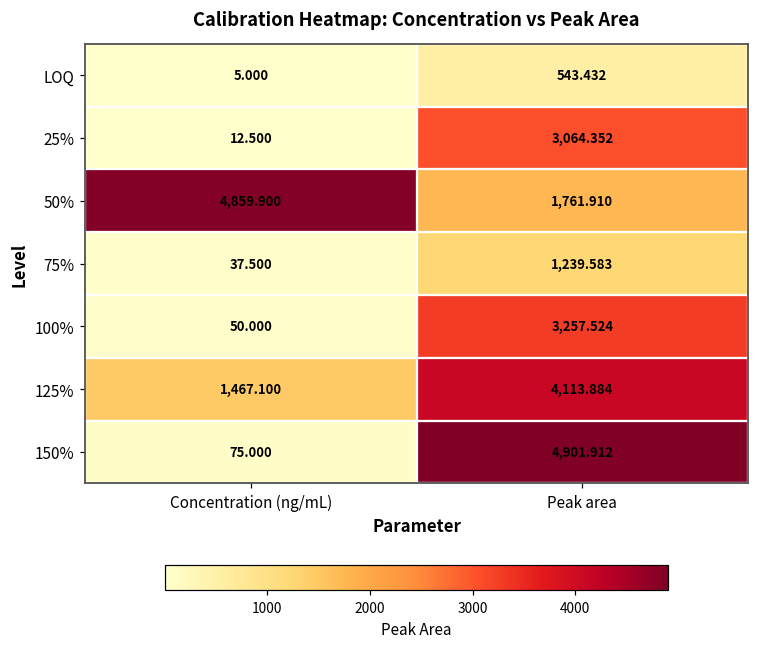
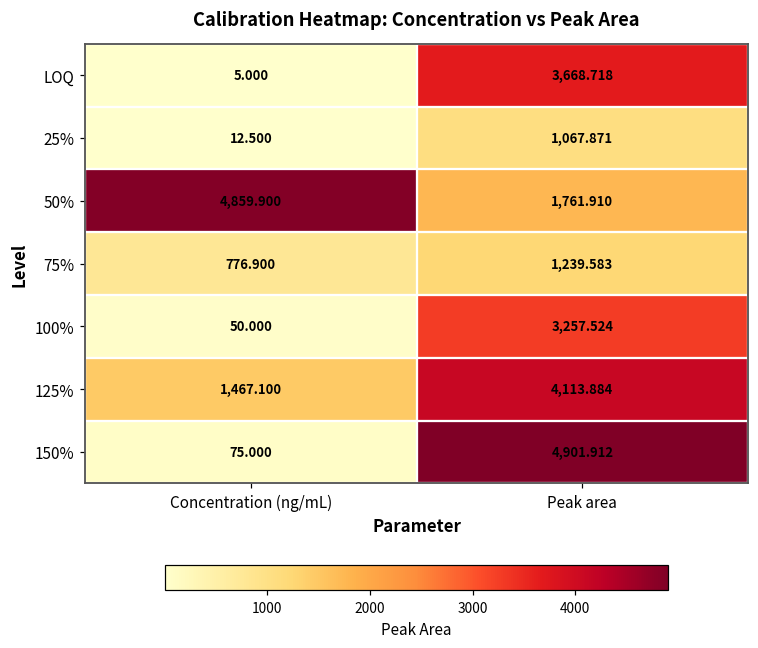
  {
    "LOQ": {
      "Concentration (ng/mL)": "5.000",
-     "Peak area": "543.432"
+     "Peak area": "3,668.718"
    },
    "25%": {
      "Concentration (ng/mL)": "12.500",
-     "Peak area": "3,064.352"
+     "Peak area": "1,067.871"
    },
    "50%": {
      "Concentration (ng/mL)": "4,859.900",
      "Peak area": "1,761.910"
    },
    "75%": {
-     "Concentration (ng/mL)": "37.500",
+     "Concentration (ng/mL)": "776.900",
      "Peak area": "1,239.583"
    },
    "100%": {
      "Concentration (ng/mL)": "50.000",
      "Peak area": "3,257.524"
    },
    "125%": {
      "Concentration (ng/mL)": "1,467.100",
      "Peak area": "4,113.884"
    },
    "150%": {
      "Concentration (ng/mL)": "75.000",
      "Peak area": "4,901.912"
    }
  }
